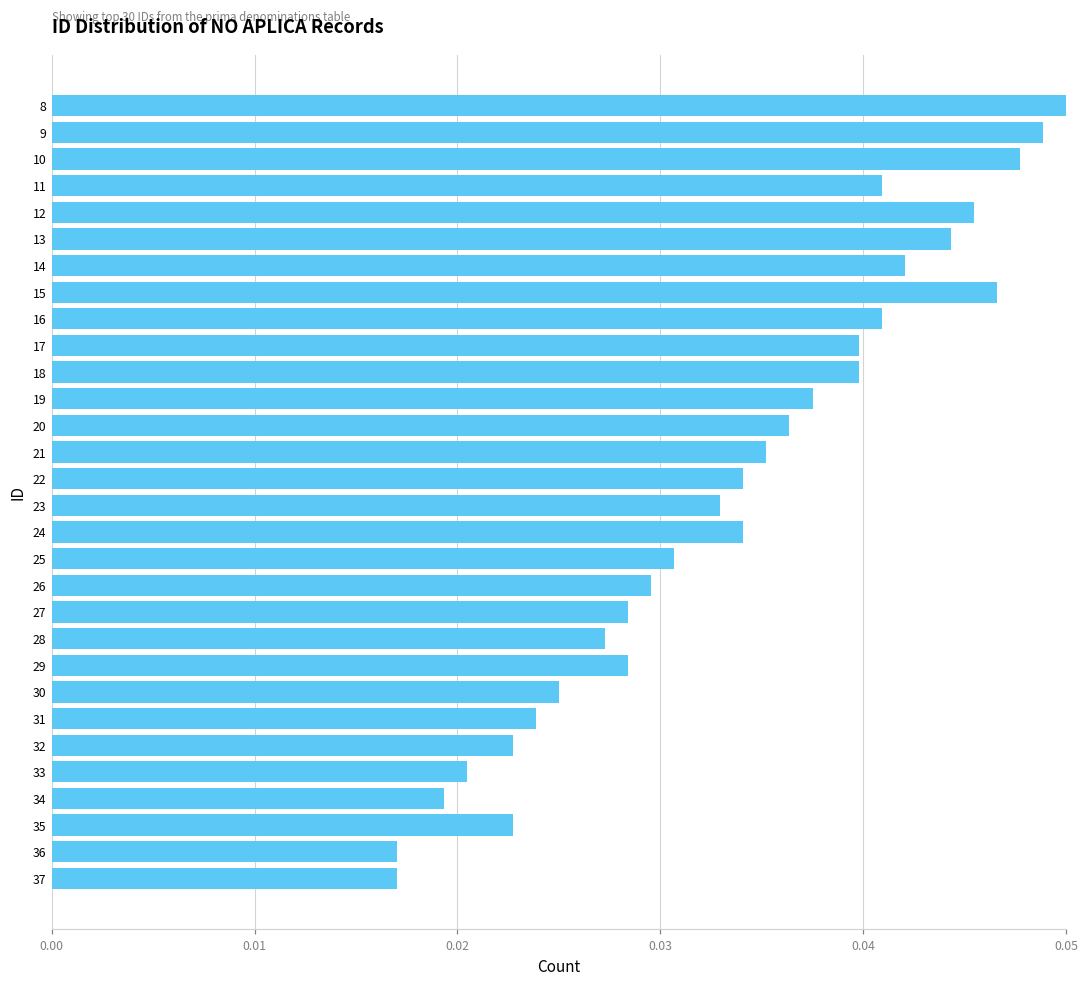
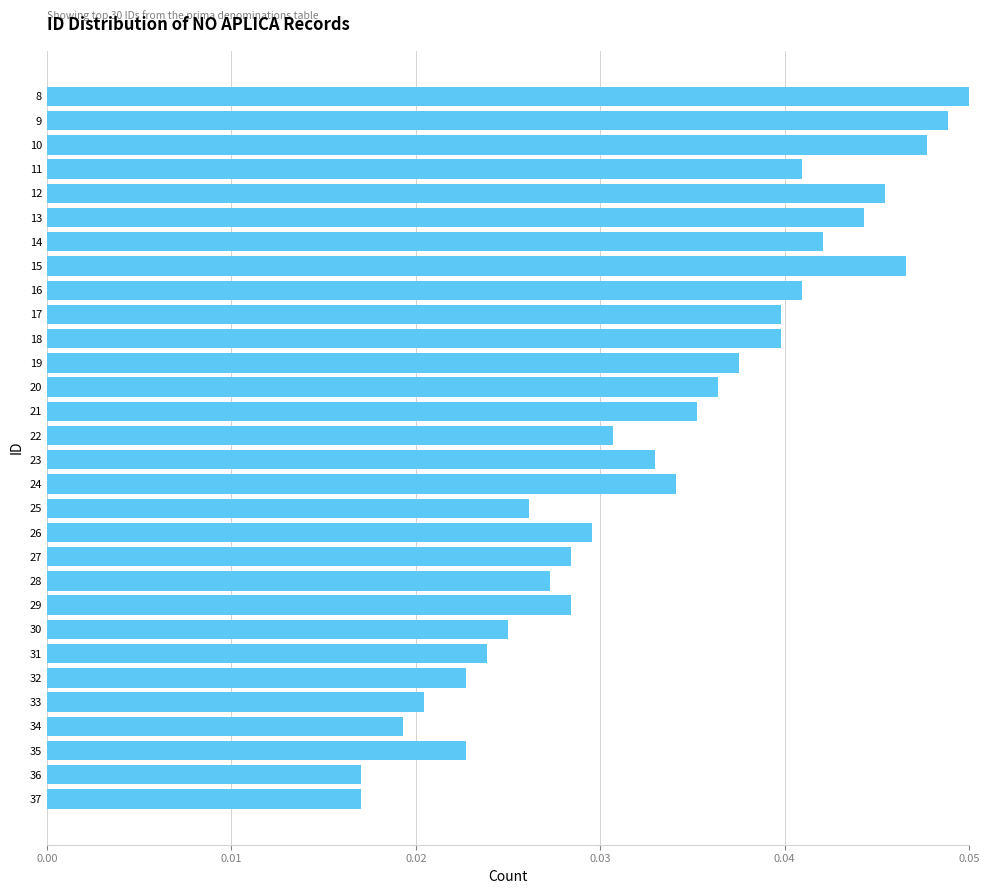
  {
    "8": 0.0500,
    "9": 0.0489,
    "10": 0.0477,
    "11": 0.0409,
    "12": 0.0455,
    "13": 0.0443,
    "14": 0.0420,
    "15": 0.0466,
    "16": 0.0409,
    "17": 0.0398,
    "18": 0.0398,
    "19": 0.0375,
    "20": 0.0364,
    "21": 0.0352,
-   "22": 0.0341,
+   "22": 0.0307,
    "23": 0.0330,
    "24": 0.0341,
-   "25": 0.0307,
+   "25": 0.0261,
    "26": 0.0295,
    "27": 0.0284,
    "28": 0.0273,
    "29": 0.0284,
    "30": 0.0250,
    "31": 0.0239,
    "32": 0.0227,
    "33": 0.0205,
    "34": 0.0193,
    "35": 0.0227,
    "36": 0.0170,
    "37": 0.0170
  }
